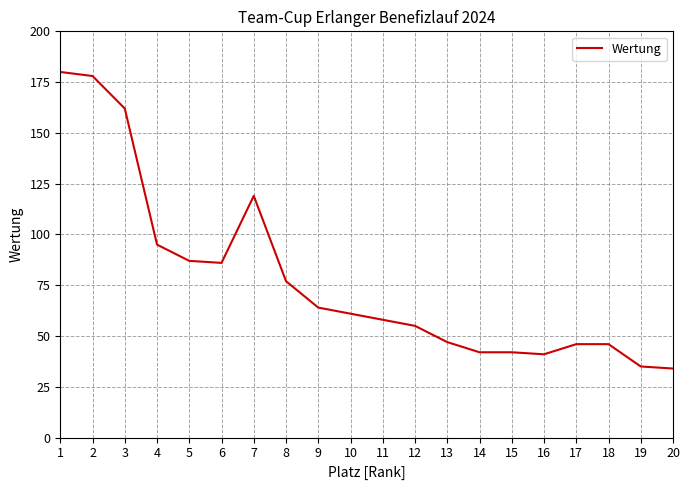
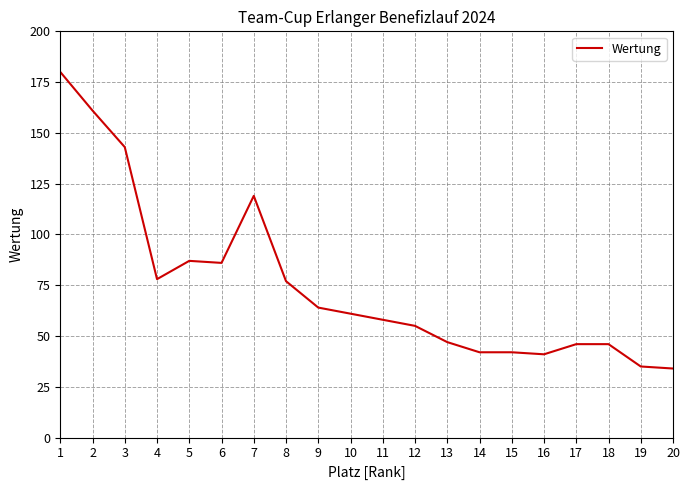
  {
    "1": 180,
-   "2": 178,
-   "3": 162,
-   "4": 95,
+   "2": 161,
+   "3": 143,
+   "4": 78,
    "5": 87,
    "6": 86,
    "7": 119,
    "8": 77,
    "9": 64,
    "10": 61,
    "11": 58,
    "12": 55,
    "13": 47,
    "14": 42,
    "15": 42,
    "16": 41,
    "17": 46,
    "18": 46,
    "19": 35,
    "20": 34
  }
